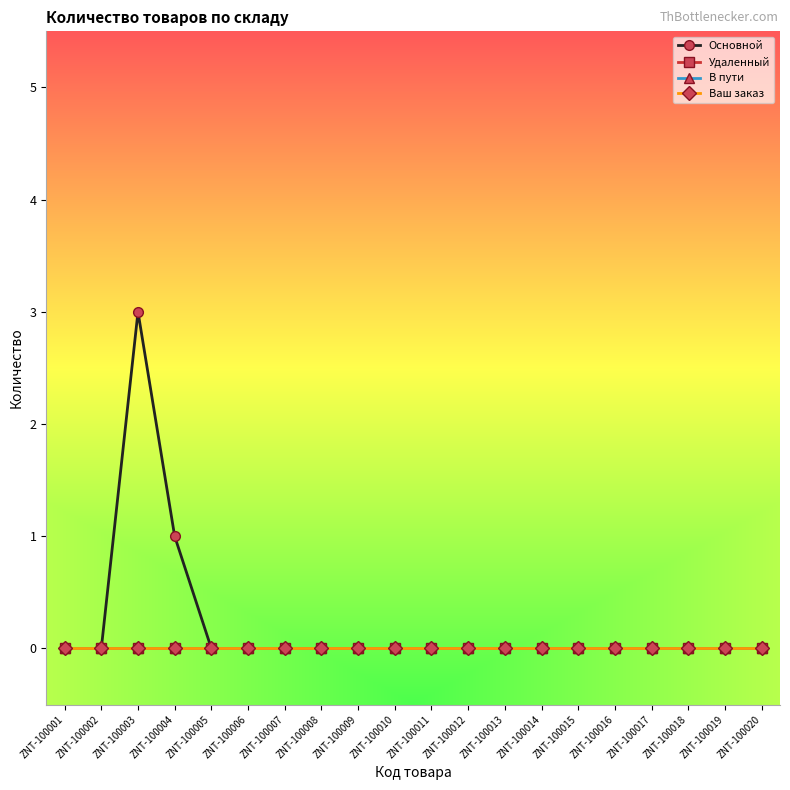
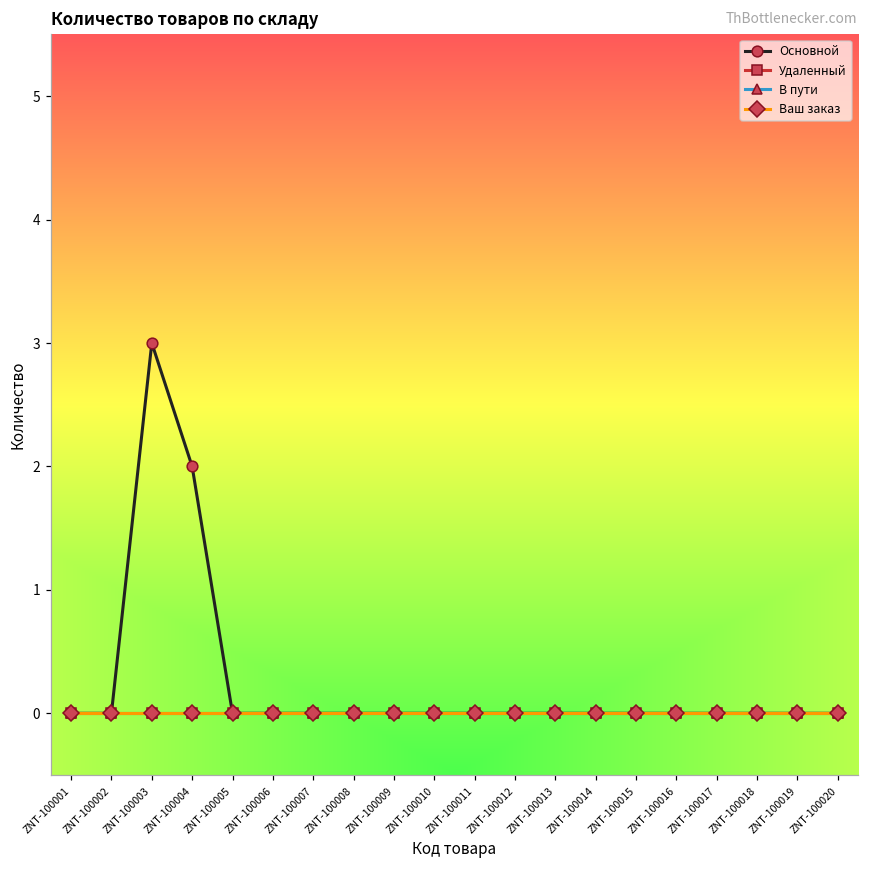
  {
    "Основной": {
      "ZNT-100003": 3,
-     "ZNT-100004": 1
+     "ZNT-100004": 2
    },
    "Ваш заказ": {
      "ZNT-100003": 0,
      "ZNT-100004": 0
    }
  }
